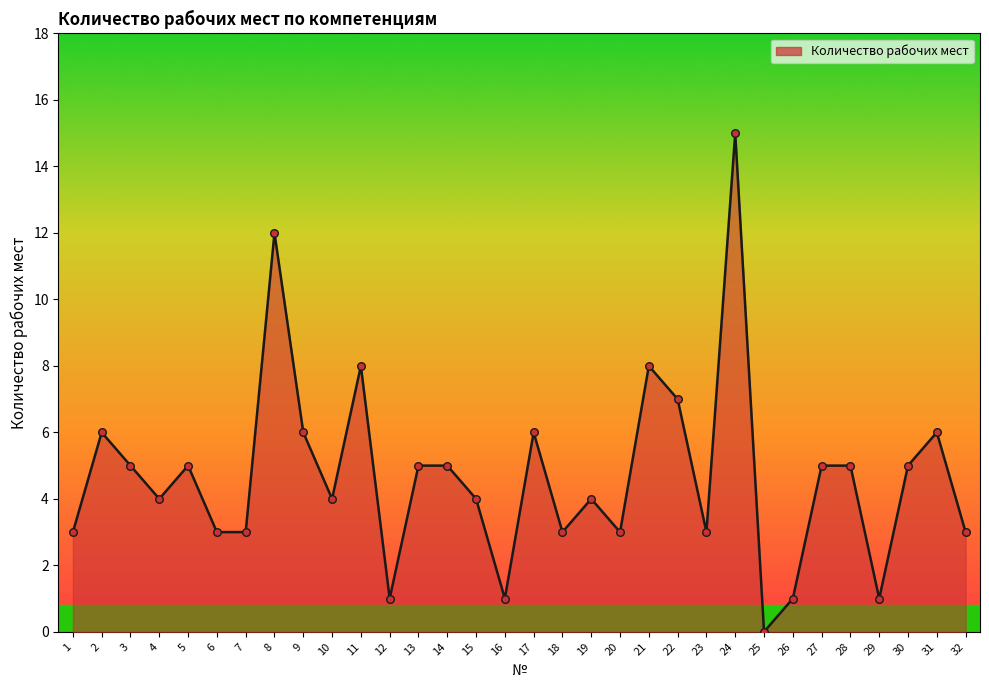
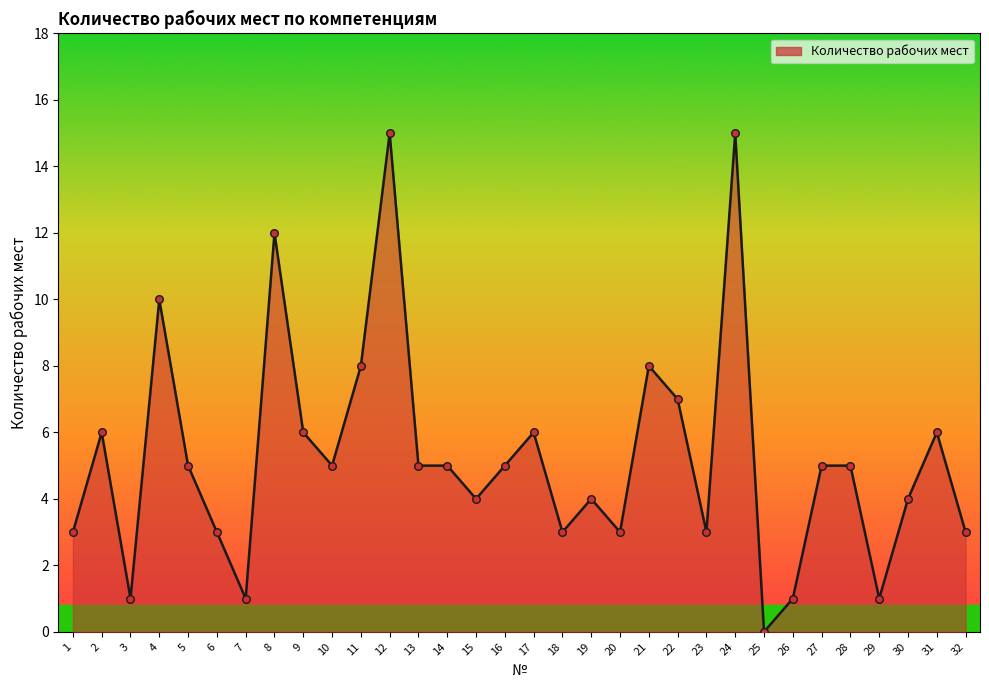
  {
    "1": 3,
    "2": 6,
-   "3": 5,
-   "4": 4,
+   "3": 1,
+   "4": 10,
    "5": 5,
    "6": 3,
-   "7": 3,
+   "7": 1,
    "8": 12,
    "9": 6,
-   "10": 4,
+   "10": 5,
    "11": 8,
-   "12": 1,
+   "12": 15,
    "13": 5,
    "14": 5,
    "15": 4,
-   "16": 1,
+   "16": 5,
    "17": 6,
    "18": 3,
    "19": 4,
    "20": 3,
    "21": 8,
    "22": 7,
    "23": 3,
    "24": 15,
    "26": 1,
    "27": 5,
    "28": 5,
    "29": 1,
-   "30": 5,
+   "30": 4,
    "31": 6,
    "32": 3
  }
